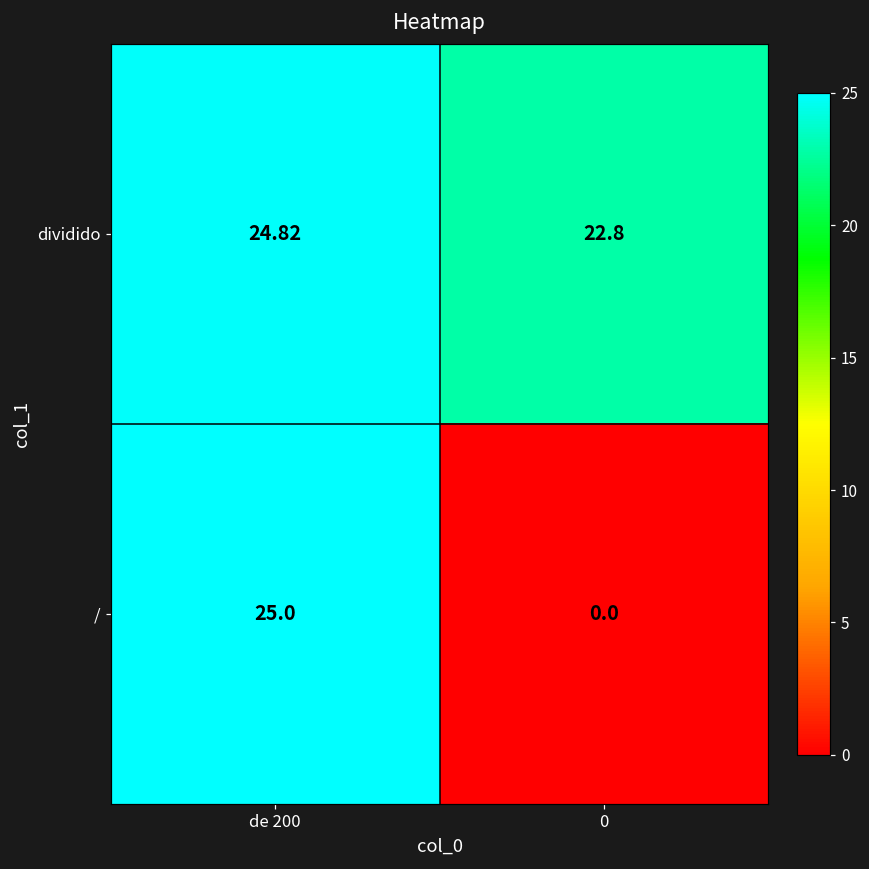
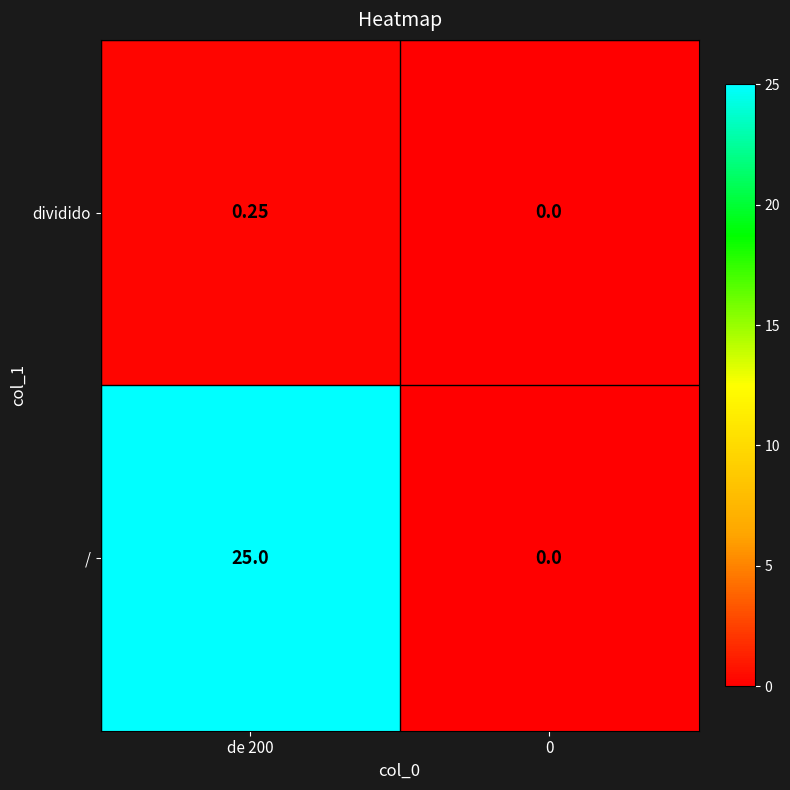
  {
    "dividido": {
-     "de 200": 24.82,
-     "0": 22.8
+     "de 200": 0.25,
+     "0": 0.0
    },
    "/": {
      "de 200": 25.0,
      "0": 0.0
    }
  }
